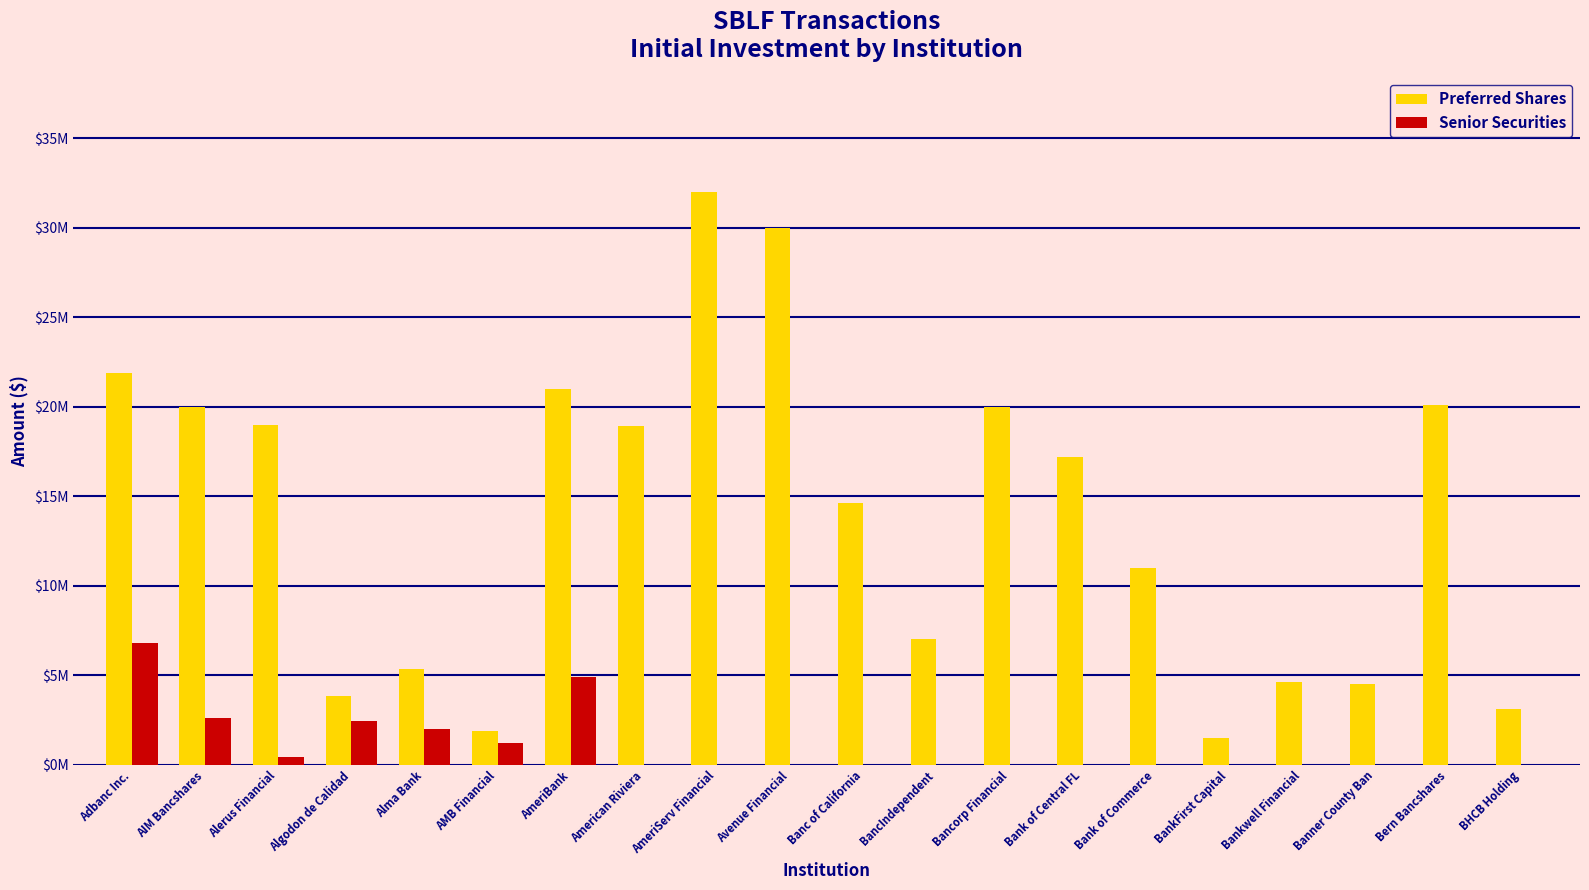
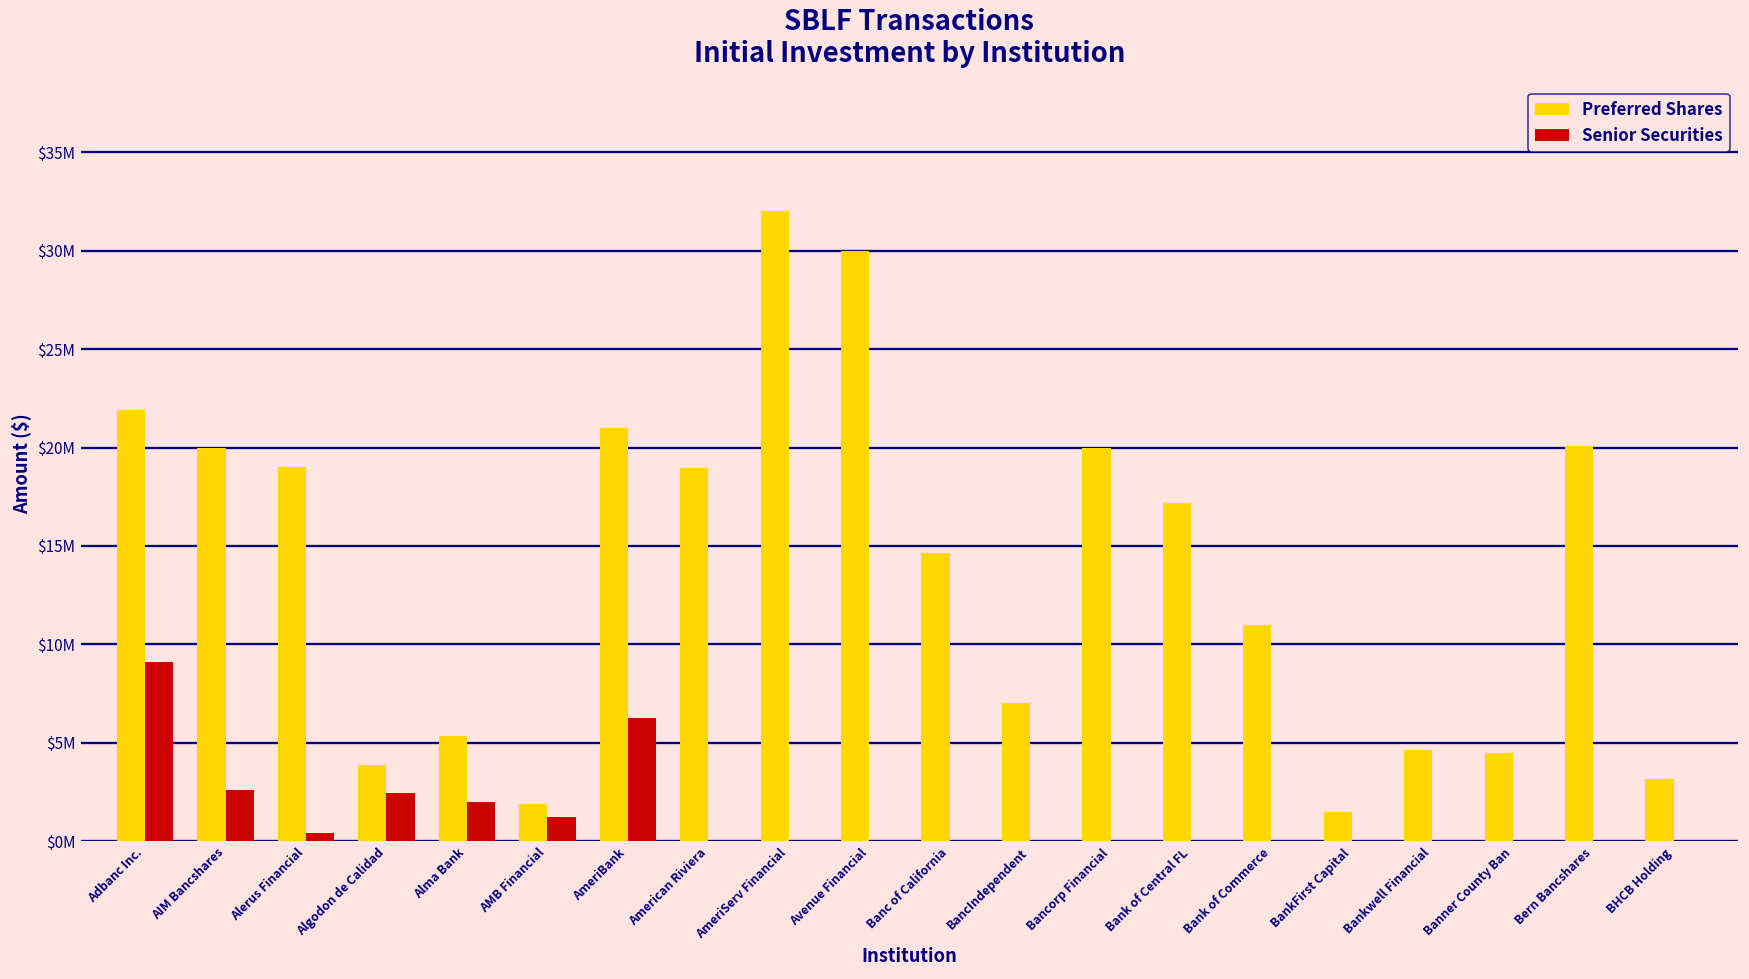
  {
    "Preferred Shares": {
      "Adbanc Inc.": "$21900000",
      "AIM Bancshares": "$20000000",
      "Alerus Financial": "$19000000",
      "Algodon de Calidad": "$3900000",
      "Alma Bank": "$5300000",
      "AMB Financial": "$1900000",
      "AmeriBank": "$21000000",
      "American Riviera": "$19000000",
      "AmeriServ Financial": "$32000000",
      "Avenue Financial": "$30000000",
      "Banc of California": "$14600000",
      "BancIndependent": "$7000000",
      "Bancorp Financial": "$20000000",
      "Bank of Central FL": "$17200000",
      "Bank of Commerce": "$11000000",
      "BankFirst Capital": "$1500000",
      "Bankwell Financial": "$4600000",
      "Banner County Ban": "$4500000",
      "Bern Bancshares": "$20100000",
      "BHCB Holding": "$3100000"
    },
    "Senior Securities": {
-     "Adbanc Inc.": "$6800000",
+     "Adbanc Inc.": "$9100000",
      "AIM Bancshares": "$2600000",
      "Alerus Financial": "$400000",
      "Algodon de Calidad": "$2400000",
      "Alma Bank": "$2000000",
      "AMB Financial": "$1200000",
-     "AmeriBank": "$4900000",
+     "AmeriBank": "$6300000",
      "American Riviera": "$0",
      "AmeriServ Financial": "$0",
      "Avenue Financial": "$0",
      "Banc of California": "$0",
      "BancIndependent": "$0",
      "Bancorp Financial": "$0",
      "Bank of Central FL": "$0",
      "Bank of Commerce": "$0",
      "BankFirst Capital": "$0",
      "Bankwell Financial": "$0",
      "Banner County Ban": "$0",
      "Bern Bancshares": "$0",
      "BHCB Holding": "$0"
    }
  }
